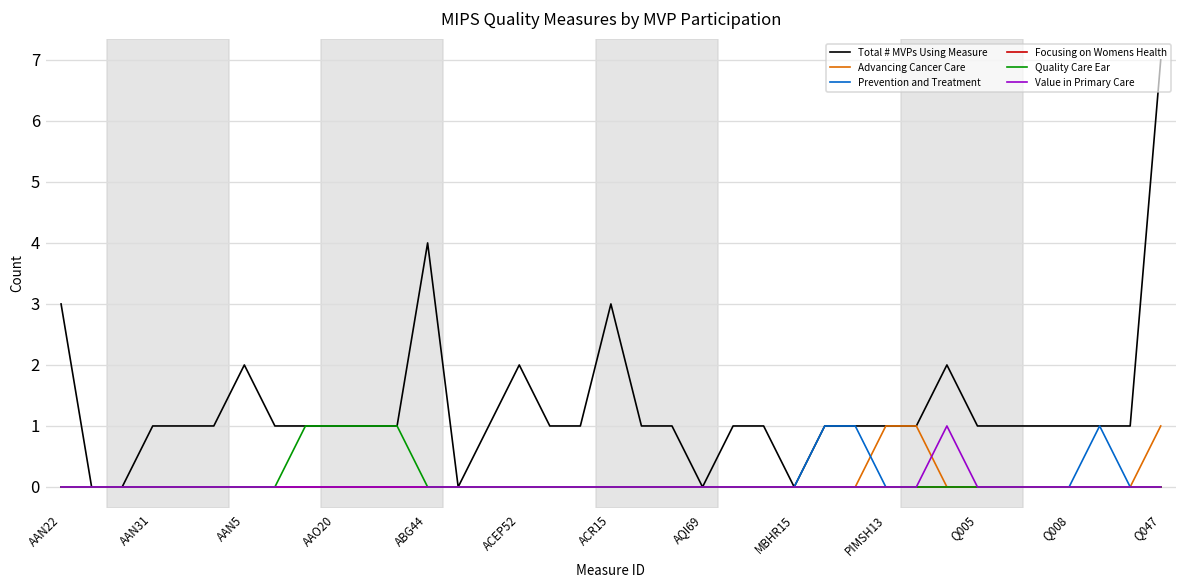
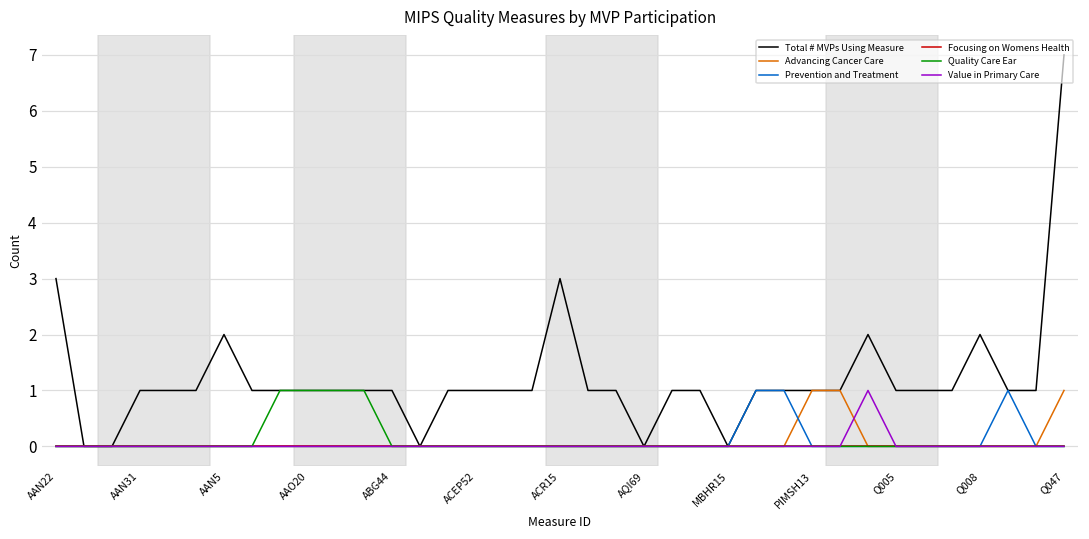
  {
    "Total # MVPs Using Measure": {
      "AAN22": 3,
      "AAN31": 1,
      "AAN5": 2,
-     "ABG44": 4,
-     "ACEP52": 2,
+     "ABG44": 1,
+     "ACEP52": 1,
      "ACR15": 3,
      "Q005": 1,
-     "Q008": 1
+     "Q008": 2
    },
    "Advancing Cancer Care": {
      "Q047": 1
    }
  }
